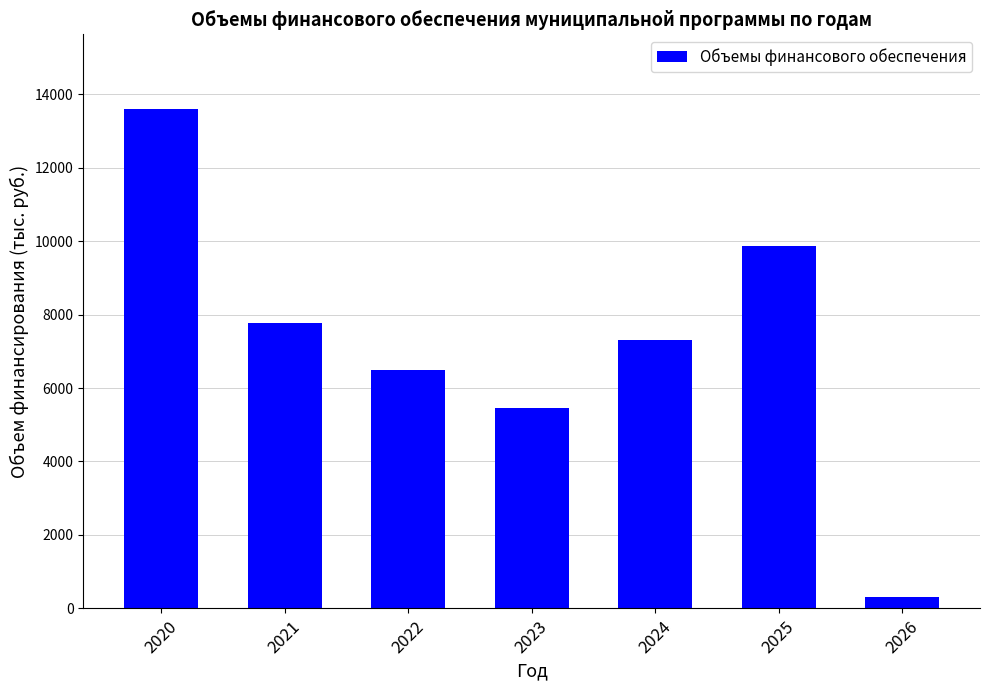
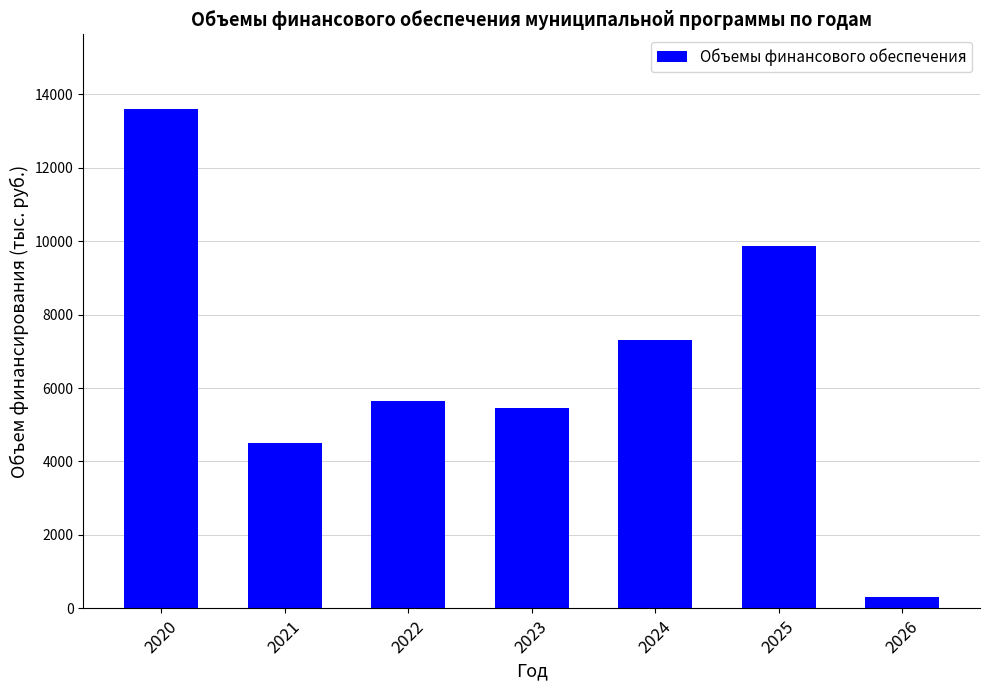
  {
    "2020": 13600,
-   "2021": 7800,
-   "2022": 6500,
+   "2021": 4500,
+   "2022": 5600,
    "2023": 5500,
    "2024": 7300,
    "2025": 9900,
    "2026": 300
  }
